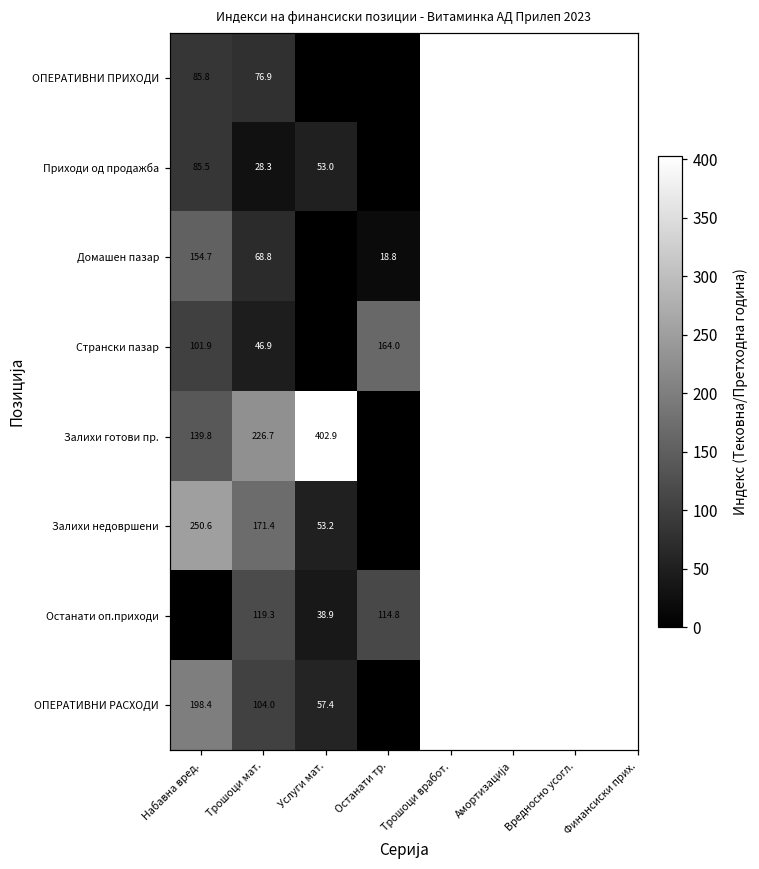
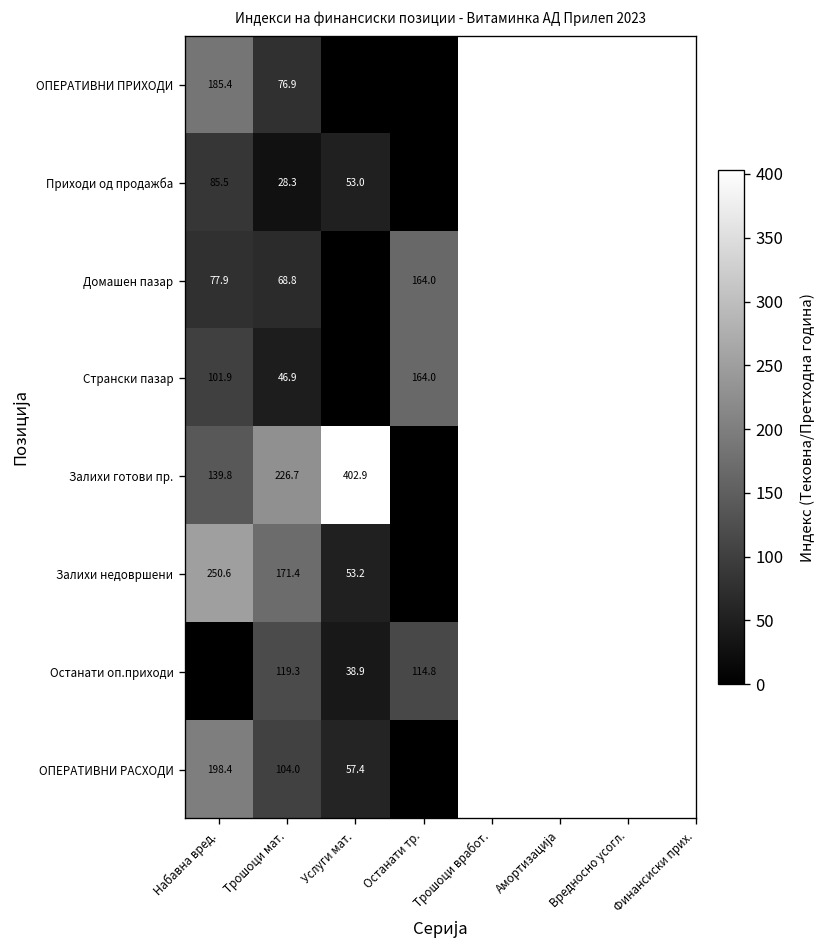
  {
    "ОПЕРАТИВНИ ПРИХОДИ": {
-     "Набавна вред.": 85.8,
+     "Набавна вред.": 185.4,
      "Трошоци мат.": 76.9
    },
    "Приходи од продажба": {
      "Набавна вред.": 85.5,
      "Трошоци мат.": 28.3,
      "Услуги мат.": 53.0
    },
    "Домашен пазар": {
-     "Набавна вред.": 154.7,
+     "Набавна вред.": 77.9,
      "Трошоци мат.": 68.8,
-     "Останати тр.": 18.8
+     "Останати тр.": 164.0
    },
    "Странски пазар": {
      "Набавна вред.": 101.9,
      "Трошоци мат.": 46.9,
      "Останати тр.": 164.0
    },
    "Залихи готови пр.": {
      "Набавна вред.": 139.8,
      "Трошоци мат.": 226.7,
      "Услуги мат.": 402.9
    },
    "Залихи недовршени": {
      "Набавна вред.": 250.6,
      "Трошоци мат.": 171.4,
      "Услуги мат.": 53.2
    },
    "Останати оп.приходи": {
      "Трошоци мат.": 119.3,
      "Услуги мат.": 38.9,
      "Останати тр.": 114.8
    },
    "ОПЕРАТИВНИ РАСХОДИ": {
      "Набавна вред.": 198.4,
      "Трошоци мат.": 104.0,
      "Услуги мат.": 57.4
    }
  }
